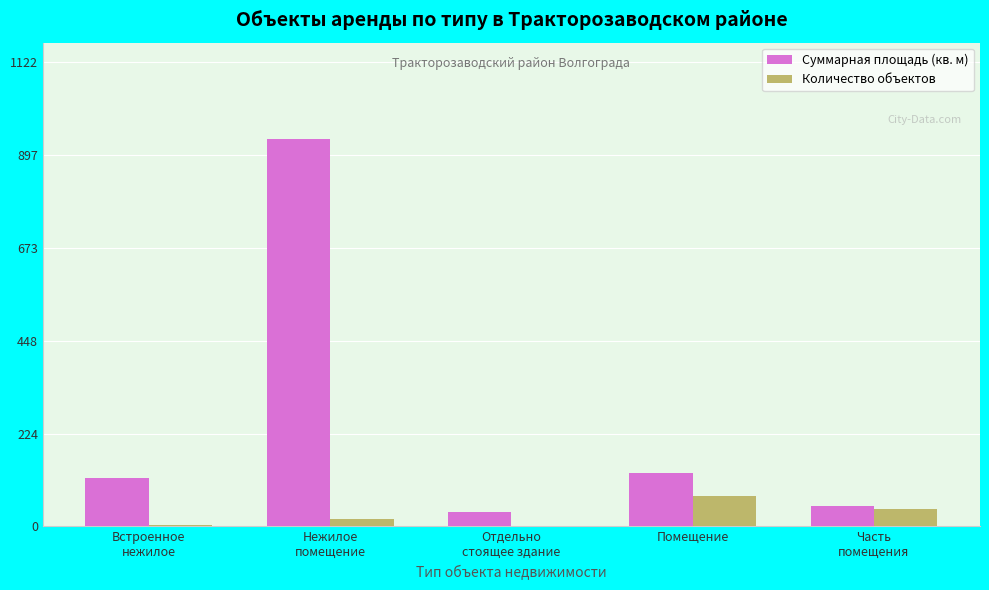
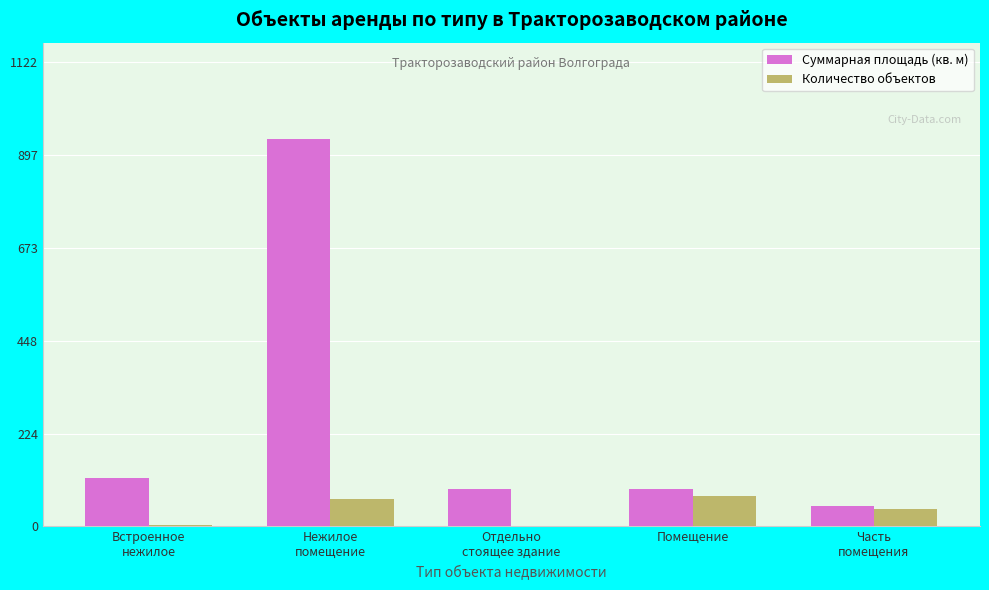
  {
    "Суммарная площадь (кв. м)": {
      "Встроенное нежилое": 120,
      "Нежилое помещение": 940,
-     "Отдельно стоящее здание": 40,
-     "Помещение": 130,
+     "Отдельно стоящее здание": 90,
+     "Помещение": 90,
      "Часть помещения": 50
    },
    "Количество объектов": {
-     "Нежилое помещение": 20,
+     "Нежилое помещение": 70,
      "Помещение": 70,
      "Часть помещения": 40
    }
  }
